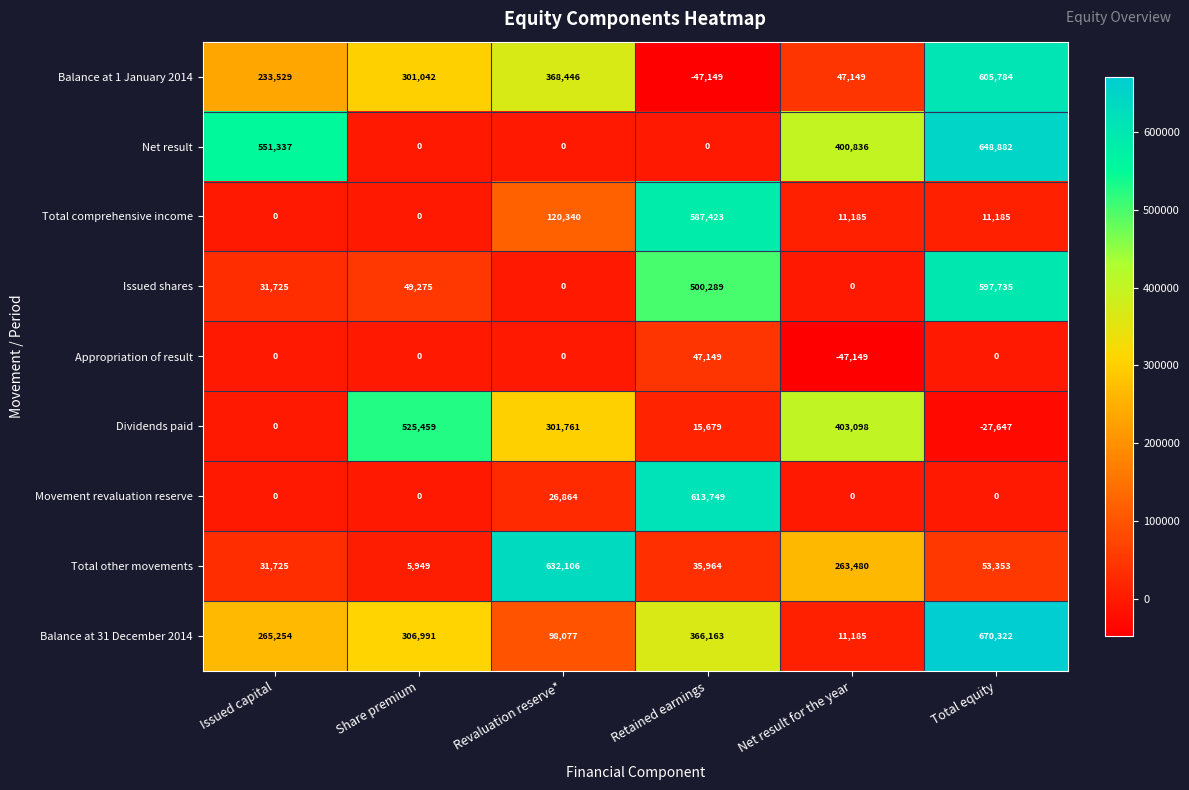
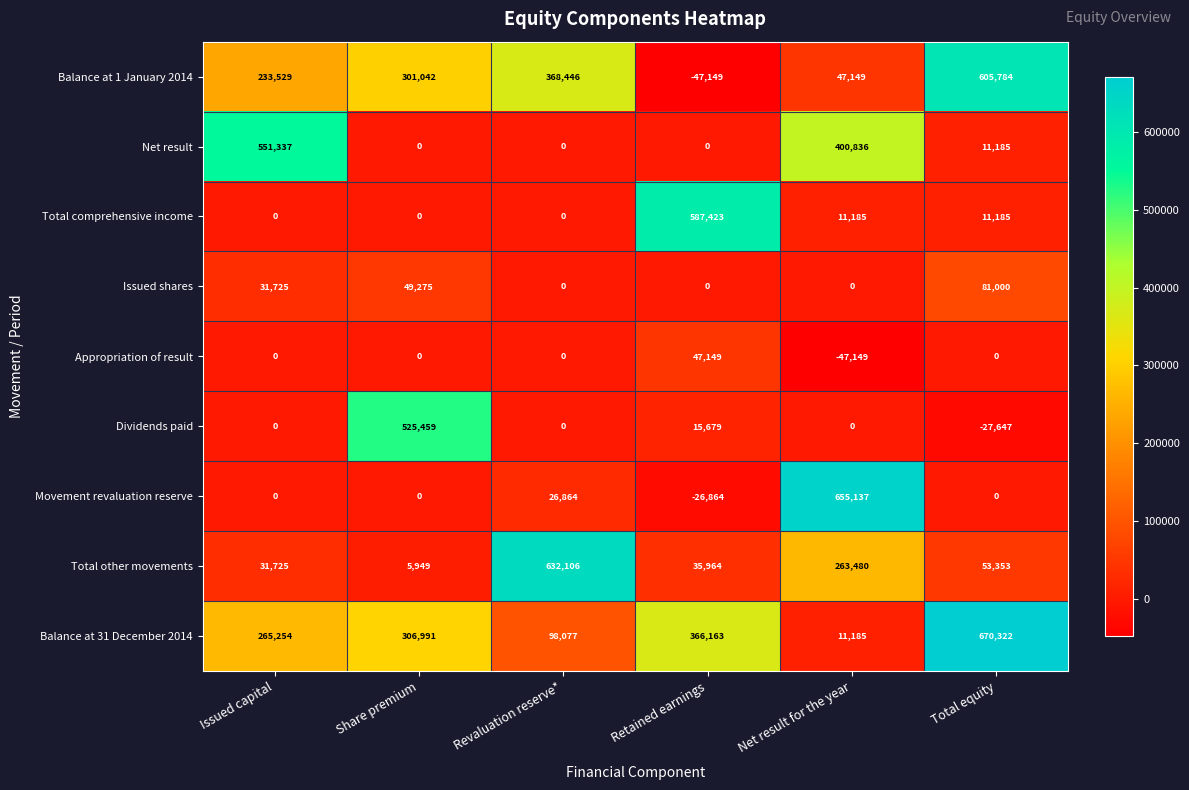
  {
    "Balance at 1 January 2014": {
      "Issued capital": "233,529",
      "Share premium": "301,042",
      "Revaluation reserve*": "368,446",
      "Retained earnings": "-47,149",
      "Net result for the year": "47,149",
      "Total equity": "605,784"
    },
    "Net result": {
      "Issued capital": "551,337",
      "Share premium": "0",
      "Revaluation reserve*": "0",
      "Retained earnings": "0",
      "Net result for the year": "400,836",
-     "Total equity": "648,882"
+     "Total equity": "11,185"
    },
    "Total comprehensive income": {
      "Issued capital": "0",
      "Share premium": "0",
-     "Revaluation reserve*": "120,340",
+     "Revaluation reserve*": "0",
      "Retained earnings": "587,423",
      "Net result for the year": "11,185",
      "Total equity": "11,185"
    },
    "Issued shares": {
      "Issued capital": "31,725",
      "Share premium": "49,275",
      "Revaluation reserve*": "0",
-     "Retained earnings": "500,289",
+     "Retained earnings": "0",
      "Net result for the year": "0",
-     "Total equity": "597,735"
+     "Total equity": "81,000"
    },
    "Appropriation of result": {
      "Issued capital": "0",
      "Share premium": "0",
      "Revaluation reserve*": "0",
      "Retained earnings": "47,149",
      "Net result for the year": "-47,149",
      "Total equity": "0"
    },
    "Dividends paid": {
      "Issued capital": "0",
      "Share premium": "525,459",
-     "Revaluation reserve*": "301,761",
+     "Revaluation reserve*": "0",
      "Retained earnings": "15,679",
-     "Net result for the year": "403,098",
+     "Net result for the year": "0",
      "Total equity": "-27,647"
    },
    "Movement revaluation reserve": {
      "Issued capital": "0",
      "Share premium": "0",
      "Revaluation reserve*": "26,864",
-     "Retained earnings": "613,749",
-     "Net result for the year": "0",
+     "Retained earnings": "-26,864",
+     "Net result for the year": "655,137",
      "Total equity": "0"
    },
    "Total other movements": {
      "Issued capital": "31,725",
      "Share premium": "5,949",
      "Revaluation reserve*": "632,106",
      "Retained earnings": "35,964",
      "Net result for the year": "263,480",
      "Total equity": "53,353"
    },
    "Balance at 31 December 2014": {
      "Issued capital": "265,254",
      "Share premium": "306,991",
      "Revaluation reserve*": "98,077",
      "Retained earnings": "366,163",
      "Net result for the year": "11,185",
      "Total equity": "670,322"
    }
  }
